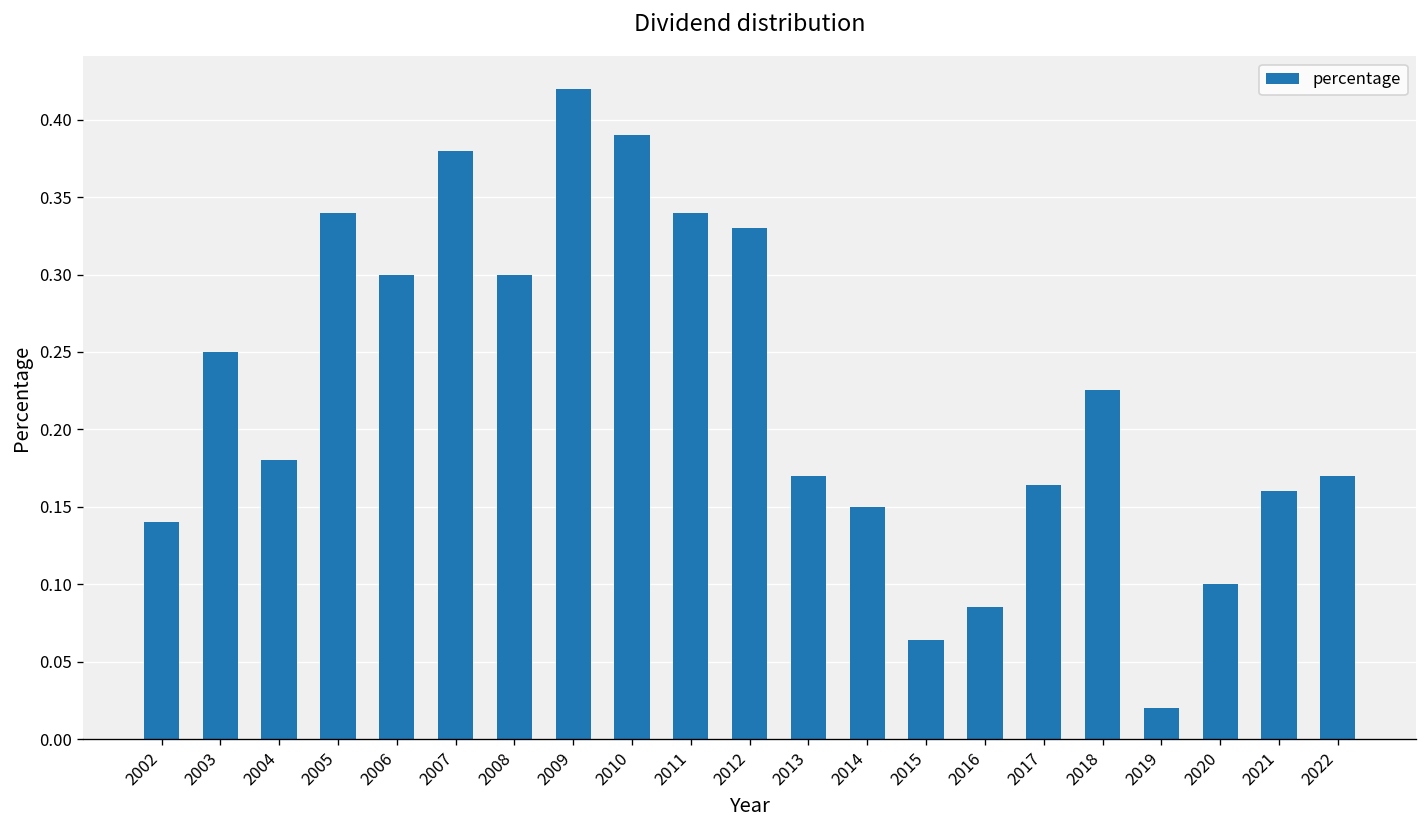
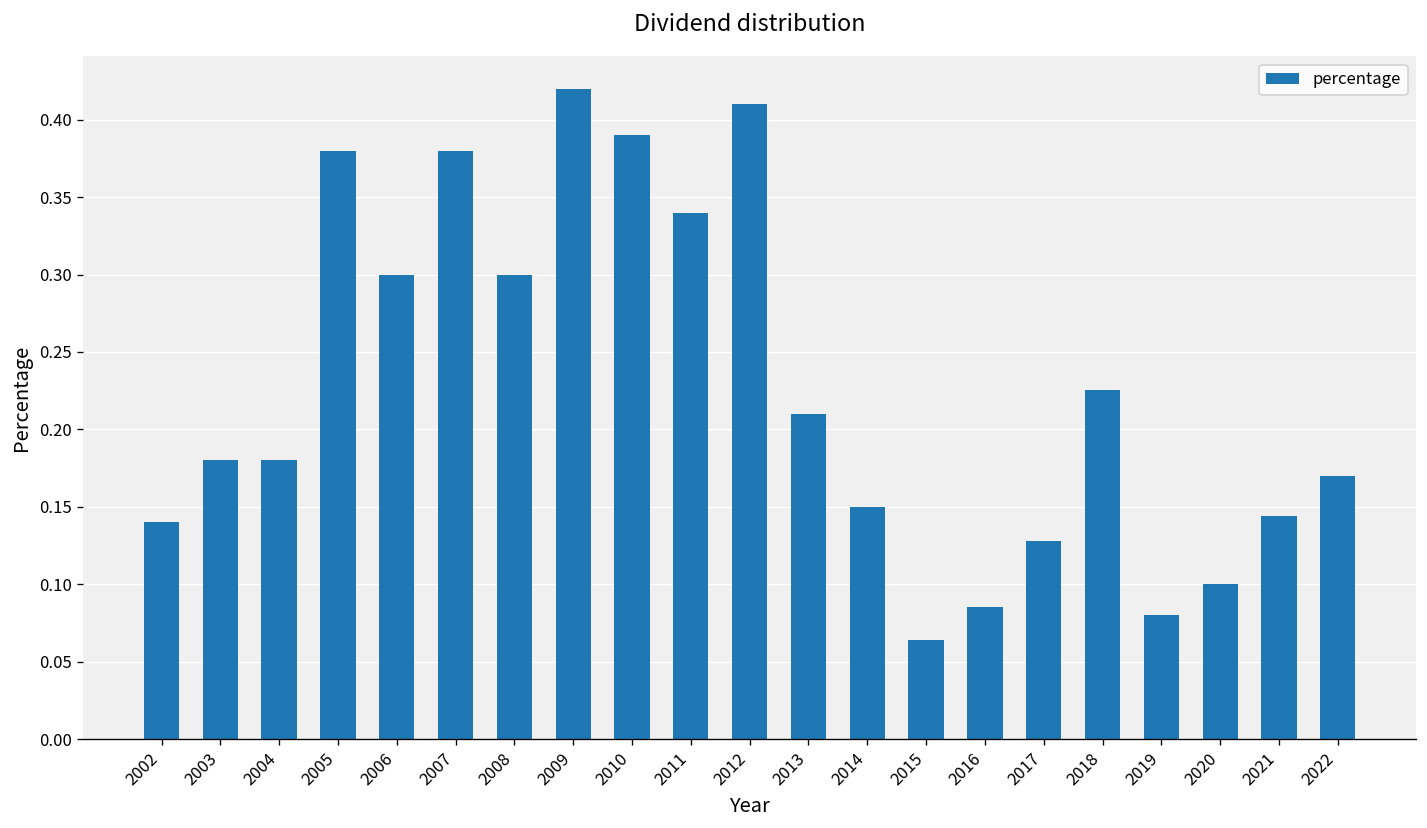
  {
    "2002": 0.140,
-   "2003": 0.25,
+   "2003": 0.18,
    "2004": 0.180,
-   "2005": 0.34,
+   "2005": 0.38,
    "2006": 0.300,
    "2007": 0.380,
    "2008": 0.300,
    "2009": 0.420,
    "2010": 0.390,
    "2011": 0.340,
-   "2012": 0.33,
-   "2013": 0.17,
+   "2012": 0.41,
+   "2013": 0.21,
    "2014": 0.150,
    "2015": 0.064,
    "2016": 0.085,
-   "2017": 0.164,
+   "2017": 0.128,
    "2018": 0.226,
-   "2019": 0.02,
+   "2019": 0.08,
    "2020": 0.100,
-   "2021": 0.160,
+   "2021": 0.144,
    "2022": 0.170
  }
